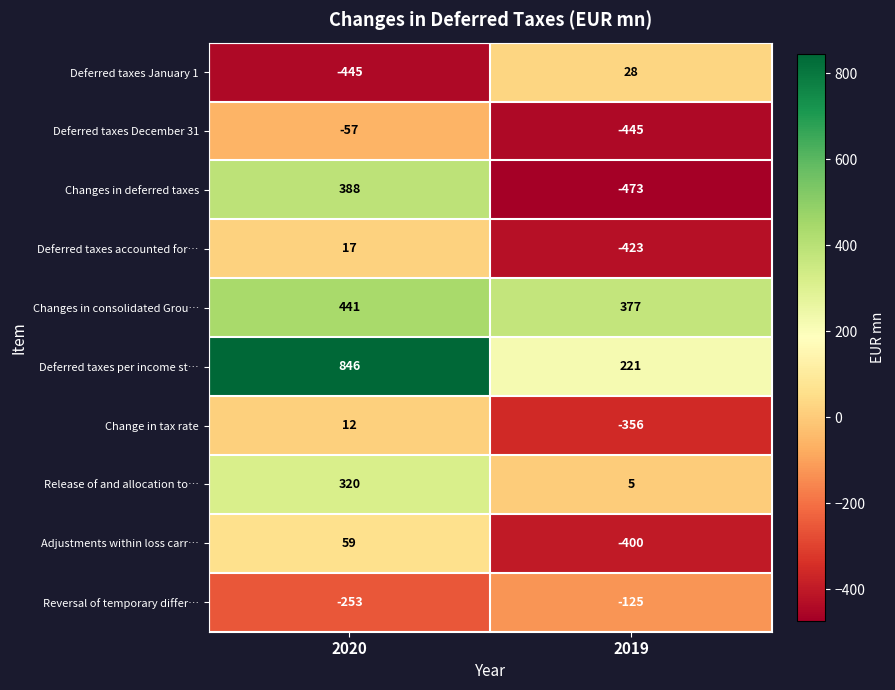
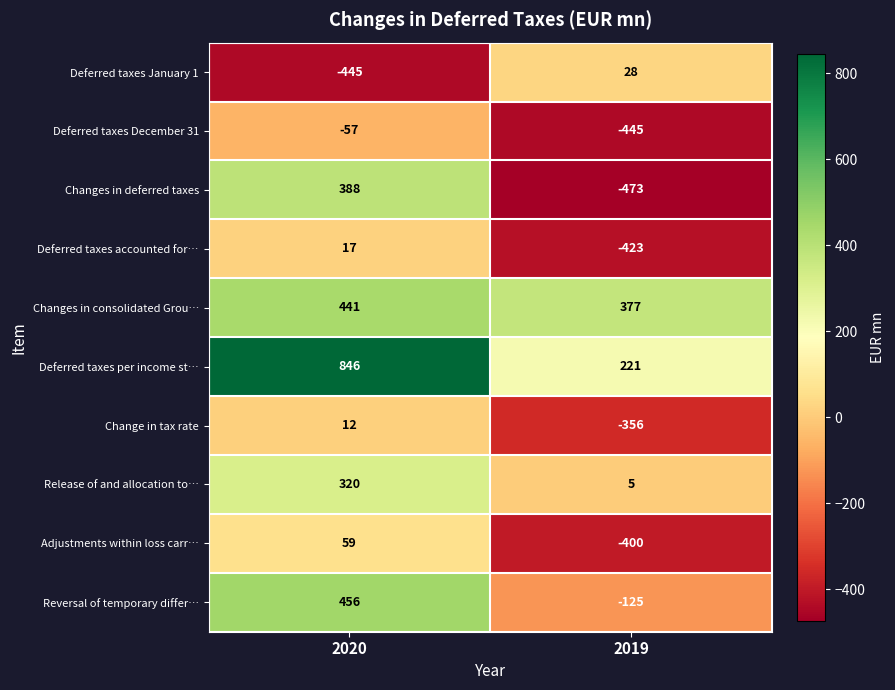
  {
    "Deferred taxes January 1": {
      "2020": -445,
      "2019": 28
    },
    "Deferred taxes December 31": {
      "2020": -57,
      "2019": -445
    },
    "Changes in deferred taxes": {
      "2020": 388,
      "2019": -473
    },
    "Deferred taxes accounted for…": {
      "2020": 17,
      "2019": -423
    },
    "Changes in consolidated Grou…": {
      "2020": 441,
      "2019": 377
    },
    "Deferred taxes per income st…": {
      "2020": 846,
      "2019": 221
    },
    "Change in tax rate": {
      "2020": 12,
      "2019": -356
    },
    "Release of and allocation to…": {
      "2020": 320,
      "2019": 5
    },
    "Adjustments within loss carr…": {
      "2020": 59,
      "2019": -400
    },
    "Reversal of temporary differ…": {
-     "2020": -253,
+     "2020": 456,
      "2019": -125
    }
  }
